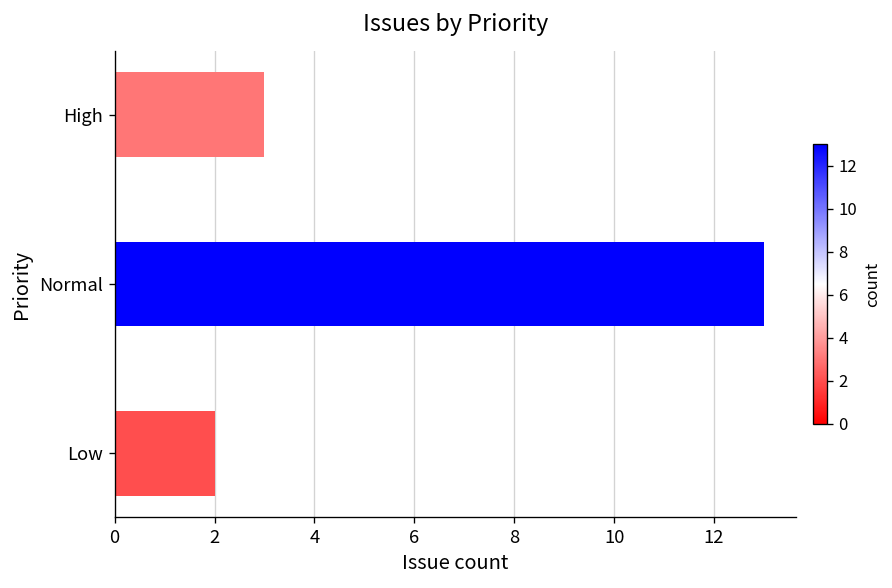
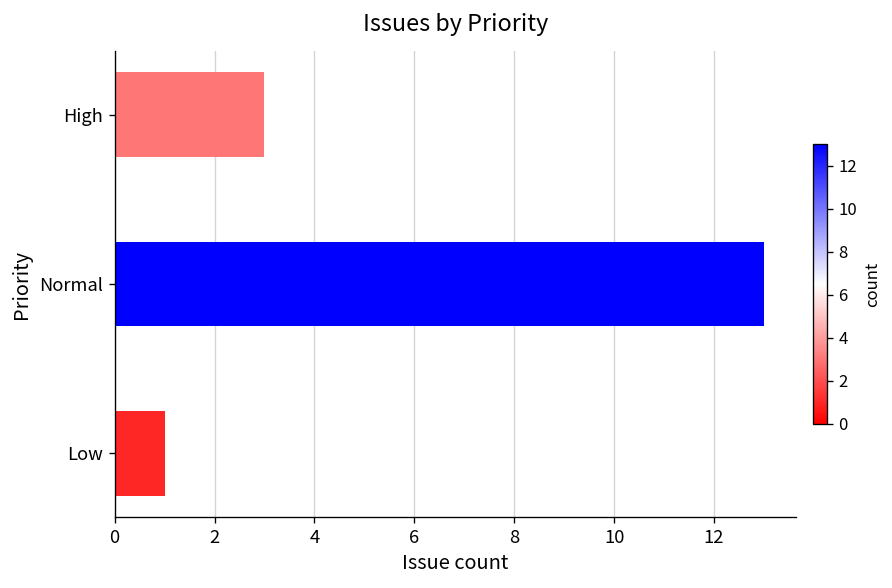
  {
    "High": 3,
    "Normal": 13,
-   "Low": 2
+   "Low": 1
  }
